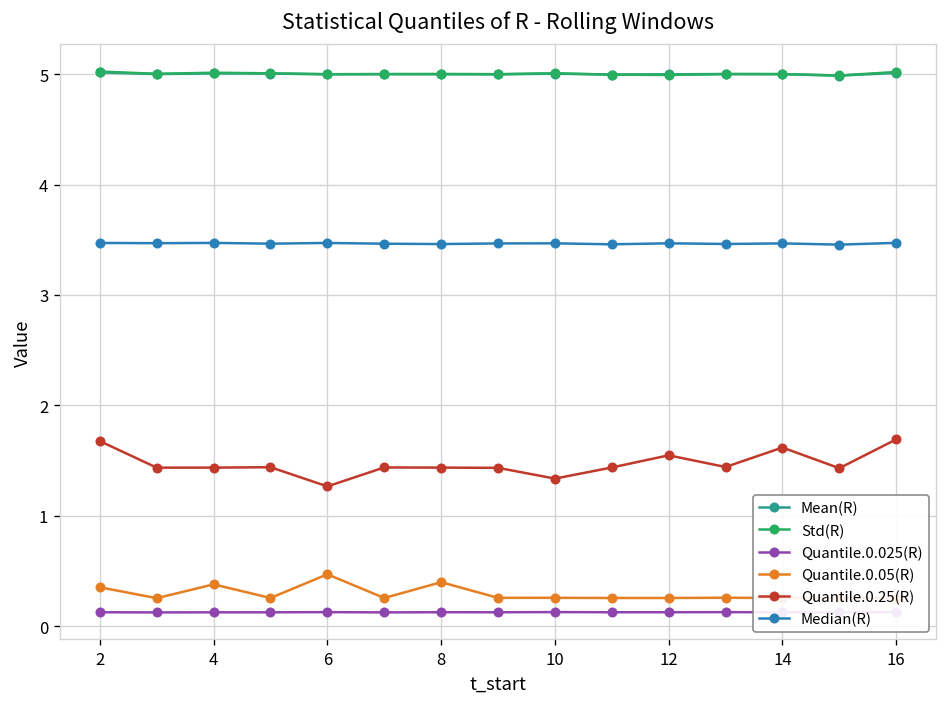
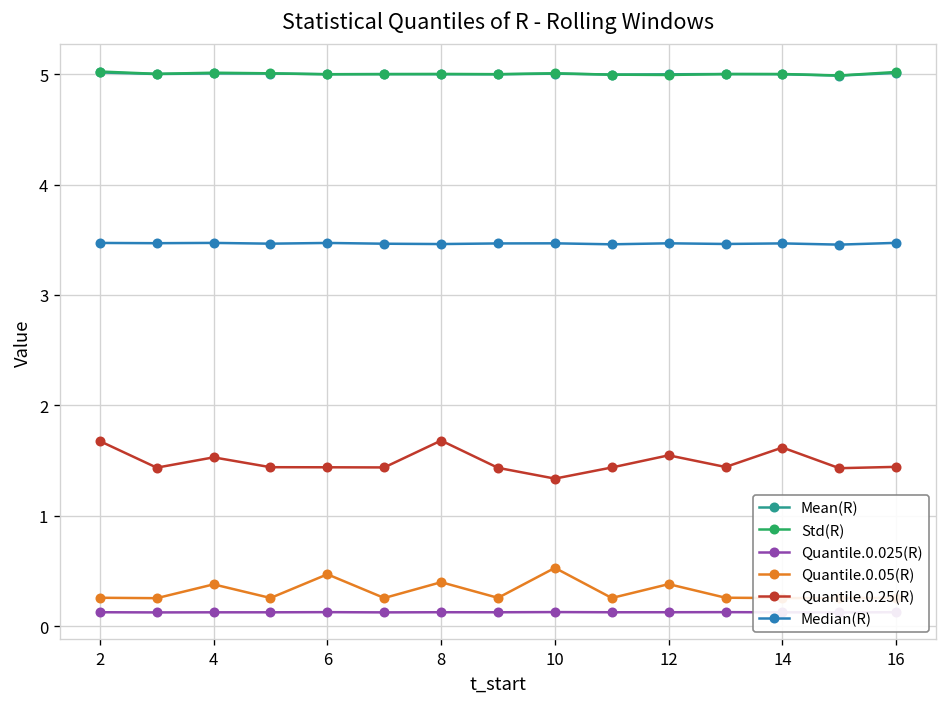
  {
    "Quantile.0.025(R)": {
      "2": 0.1,
      "4": 0.1,
      "6": 0.1,
      "8": 0.1,
      "10": 0.1,
      "12": 0.1
    },
    "Quantile.0.05(R)": {
-     "2": 0.4,
+     "2": 0.3,
      "4": 0.4,
      "6": 0.5,
      "8": 0.4,
-     "10": 0.3,
-     "12": 0.3
+     "10": 0.5,
+     "12": 0.4
    },
    "Quantile.0.25(R)": {
      "2": 1.7,
-     "4": 1.4,
-     "6": 1.3,
-     "8": 1.4,
+     "4": 1.5,
+     "6": 1.4,
+     "8": 1.7,
      "10": 1.3,
      "12": 1.5,
      "14": 1.6,
-     "16": 1.7
+     "16": 1.4
    }
  }
